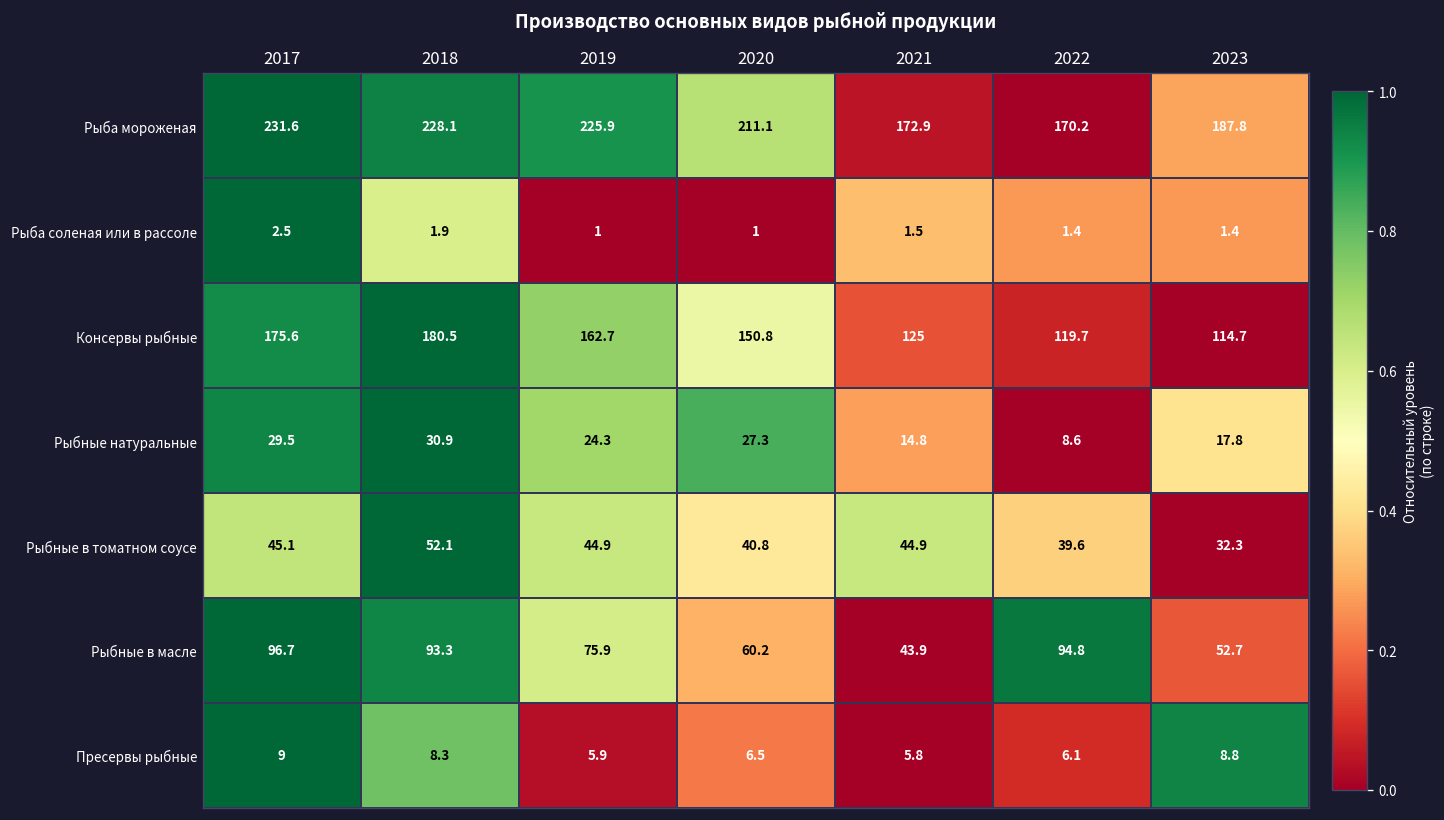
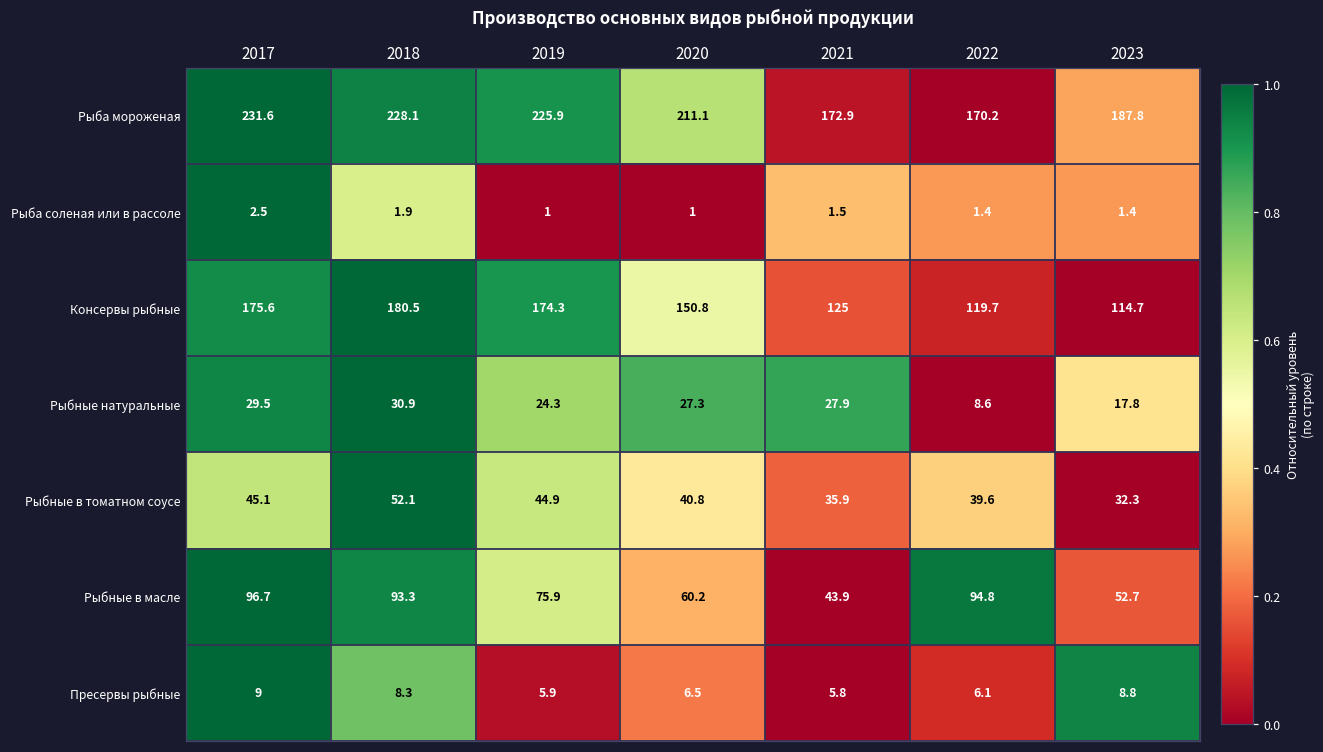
  {
    "Рыба мороженая": {
      "2017": 231.6,
      "2018": 228.1,
      "2019": 225.9,
      "2020": 211.1,
      "2021": 172.9,
      "2022": 170.2,
      "2023": 187.8
    },
    "Рыба соленая или в рассоле": {
      "2017": 2.5,
      "2018": 1.9,
      "2019": 1,
      "2020": 1,
      "2021": 1.5,
      "2022": 1.4,
      "2023": 1.4
    },
    "Консервы рыбные": {
      "2017": 175.6,
      "2018": 180.5,
-     "2019": 162.7,
+     "2019": 174.3,
      "2020": 150.8,
      "2021": 125,
      "2022": 119.7,
      "2023": 114.7
    },
    "Рыбные натуральные": {
      "2017": 29.5,
      "2018": 30.9,
      "2019": 24.3,
      "2020": 27.3,
-     "2021": 14.8,
+     "2021": 27.9,
      "2022": 8.6,
      "2023": 17.8
    },
    "Рыбные в томатном соусе": {
      "2017": 45.1,
      "2018": 52.1,
      "2019": 44.9,
      "2020": 40.8,
-     "2021": 44.9,
+     "2021": 35.9,
      "2022": 39.6,
      "2023": 32.3
    },
    "Рыбные в масле": {
      "2017": 96.7,
      "2018": 93.3,
      "2019": 75.9,
      "2020": 60.2,
      "2021": 43.9,
      "2022": 94.8,
      "2023": 52.7
    },
    "Пресервы рыбные": {
      "2017": 9,
      "2018": 8.3,
      "2019": 5.9,
      "2020": 6.5,
      "2021": 5.8,
      "2022": 6.1,
      "2023": 8.8
    }
  }
